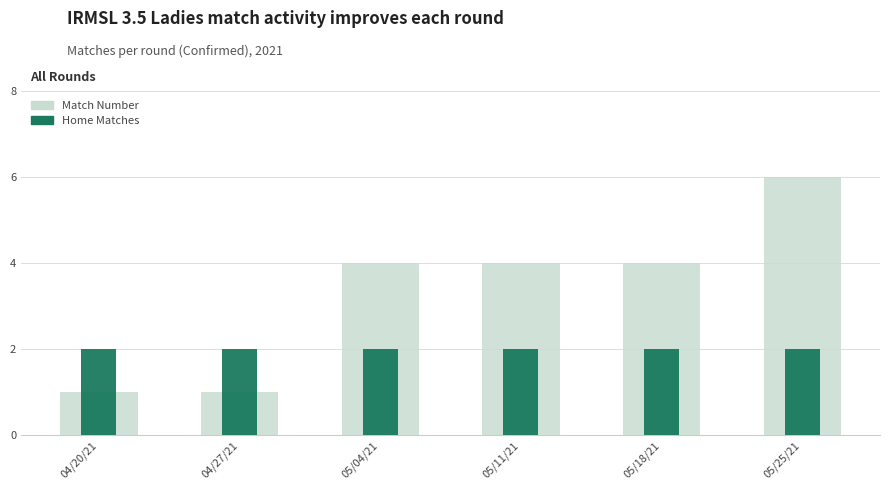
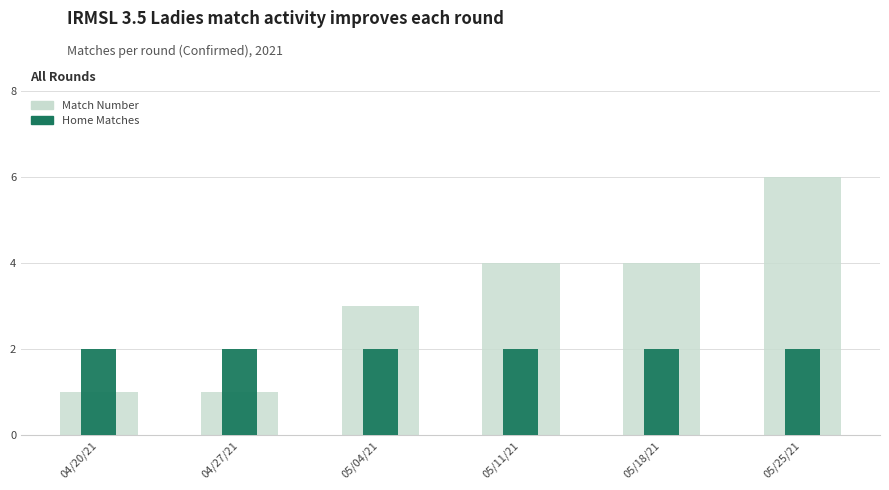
  {
    "Match Number": {
-     "05/04/21": 4,
+     "05/04/21": 3,
      "05/11/21": 4,
      "05/18/21": 4,
      "05/25/21": 6
    },
    "Home Matches": {
      "04/20/21": 2,
      "04/27/21": 2
    }
  }
